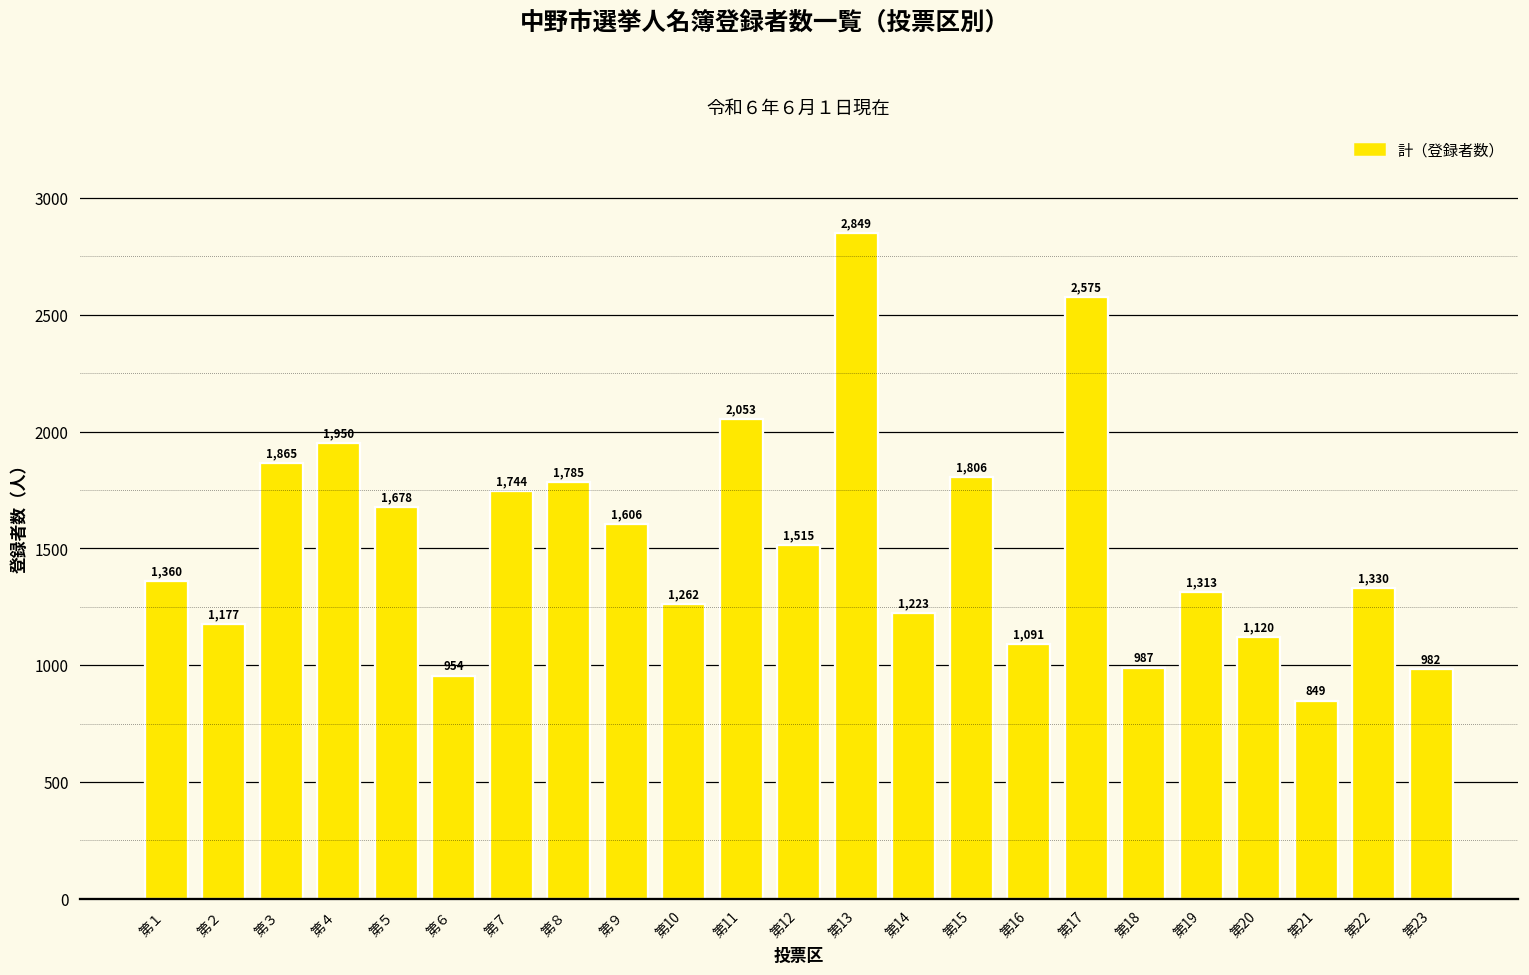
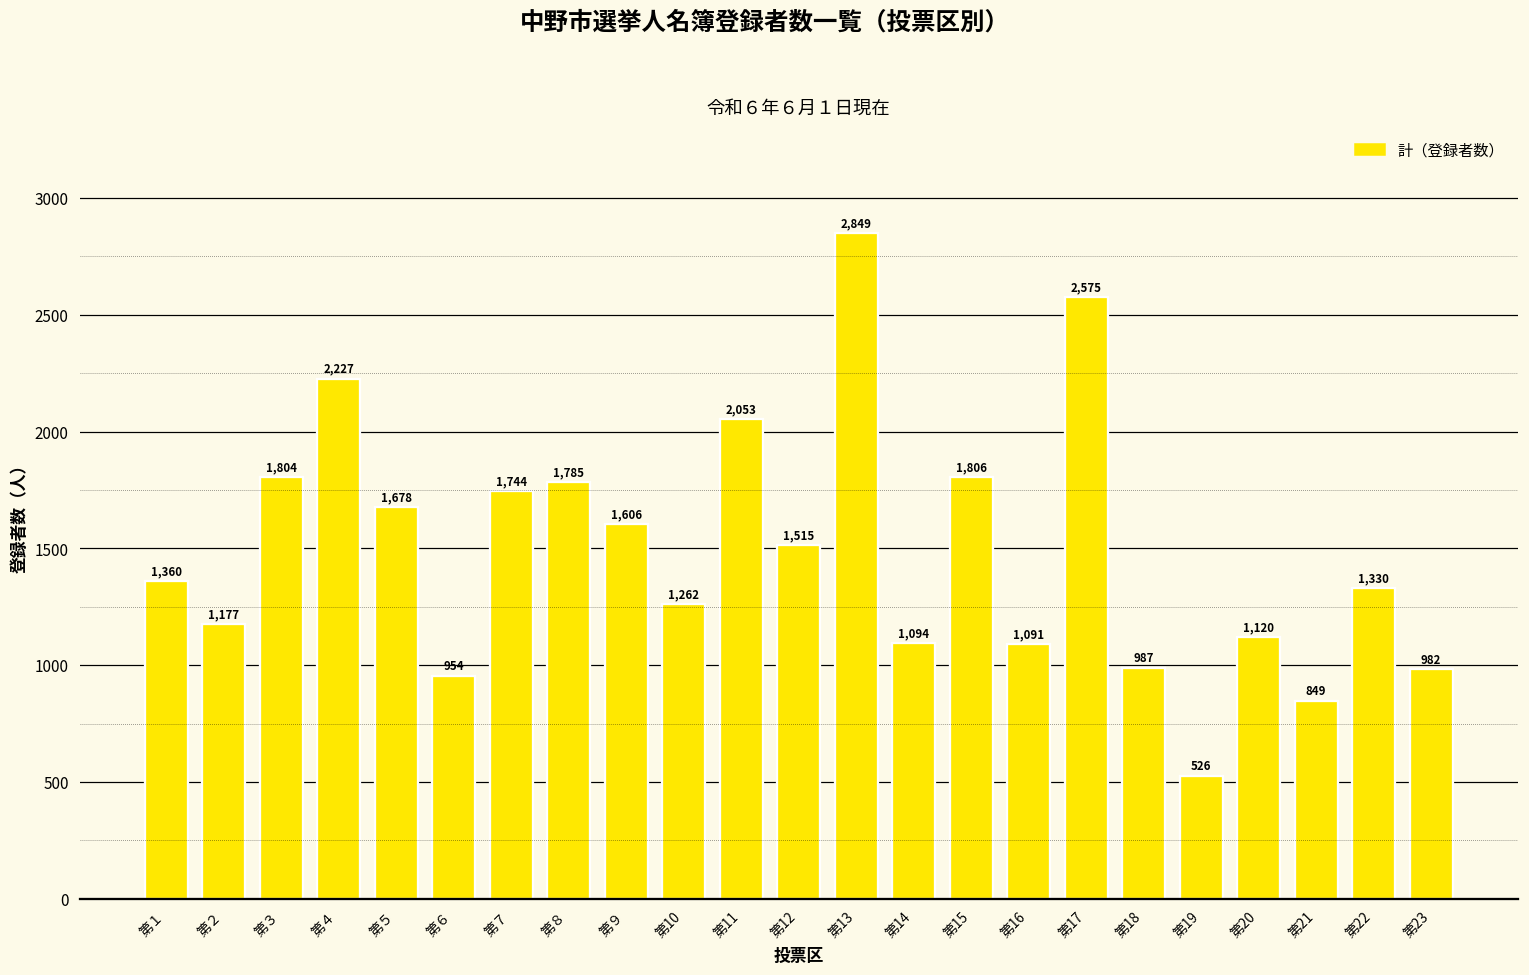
  {
    "第１": "1,360",
    "第２": "1,177",
-   "第３": "1,865",
-   "第４": "1,950",
+   "第３": "1,804",
+   "第４": "2,227",
    "第５": "1,678",
    "第６": "954",
    "第７": "1,744",
    "第８": "1,785",
    "第９": "1,606",
    "第10": "1,262",
    "第11": "2,053",
    "第12": "1,515",
    "第13": "2,849",
-   "第14": "1,223",
+   "第14": "1,094",
    "第15": "1,806",
    "第16": "1,091",
    "第17": "2,575",
    "第18": "987",
-   "第19": "1,313",
+   "第19": "526",
    "第20": "1,120",
    "第21": "849",
    "第22": "1,330",
    "第23": "982"
  }
